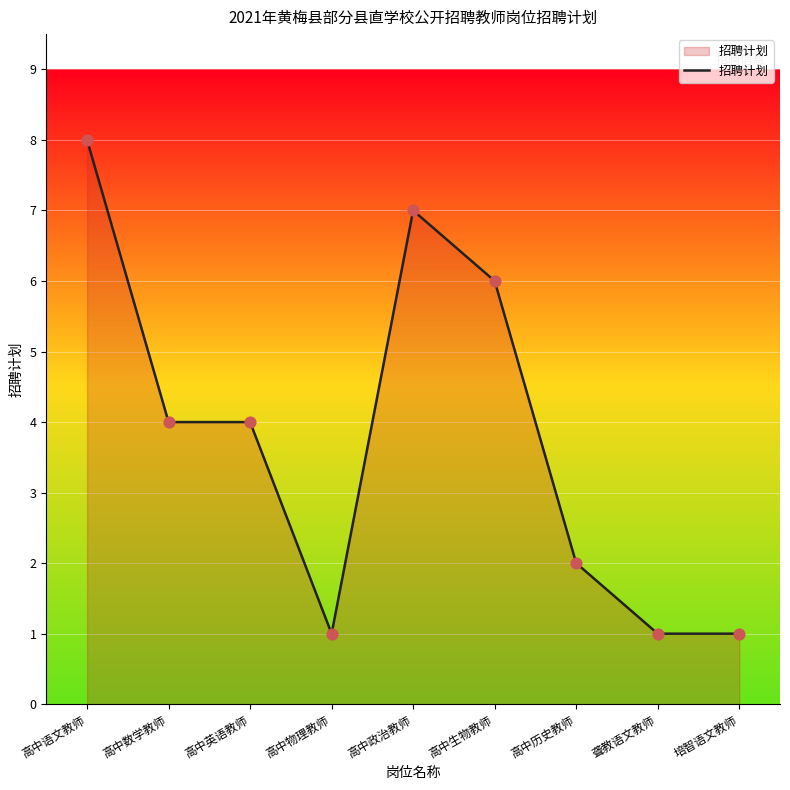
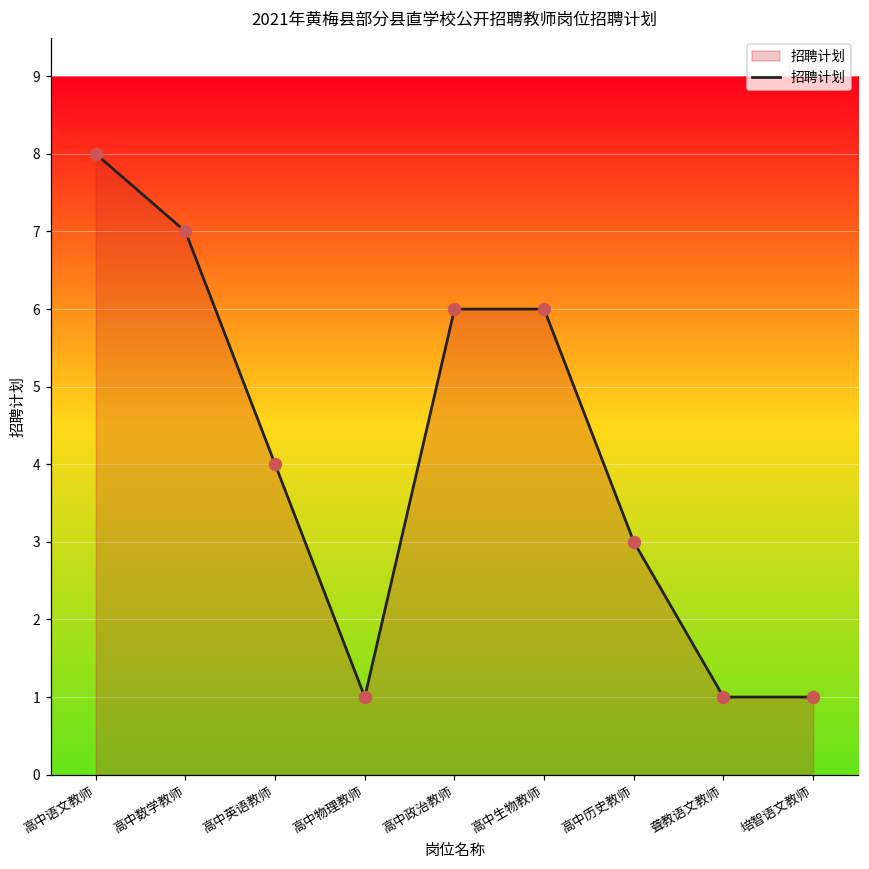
  {
    "高中语文教师": 8,
-   "高中数学教师": 4,
+   "高中数学教师": 7,
    "高中英语教师": 4,
    "高中物理教师": 1,
-   "高中政治教师": 7,
+   "高中政治教师": 6,
    "高中生物教师": 6,
-   "高中历史教师": 2,
+   "高中历史教师": 3,
    "聋教语文教师": 1,
    "培智语文教师": 1
  }
